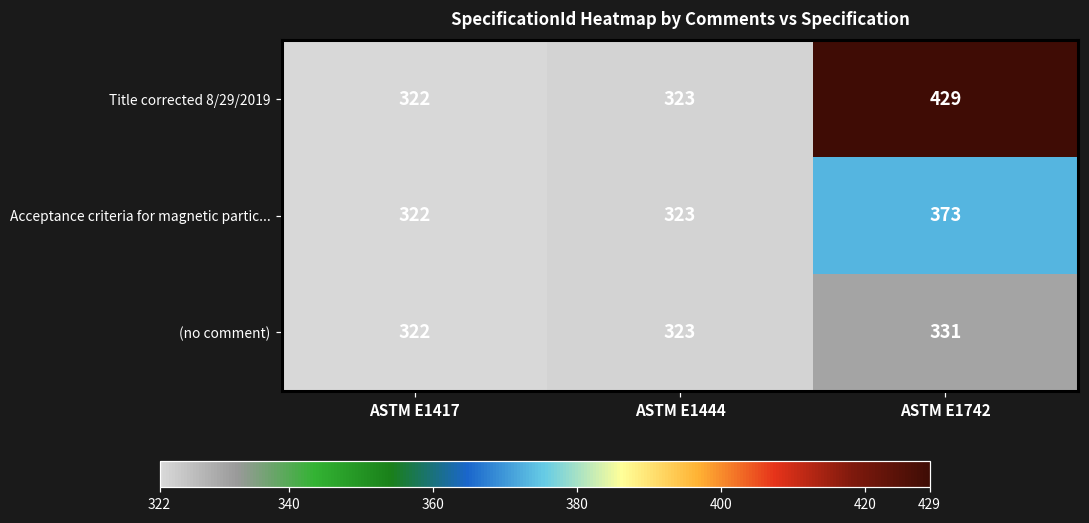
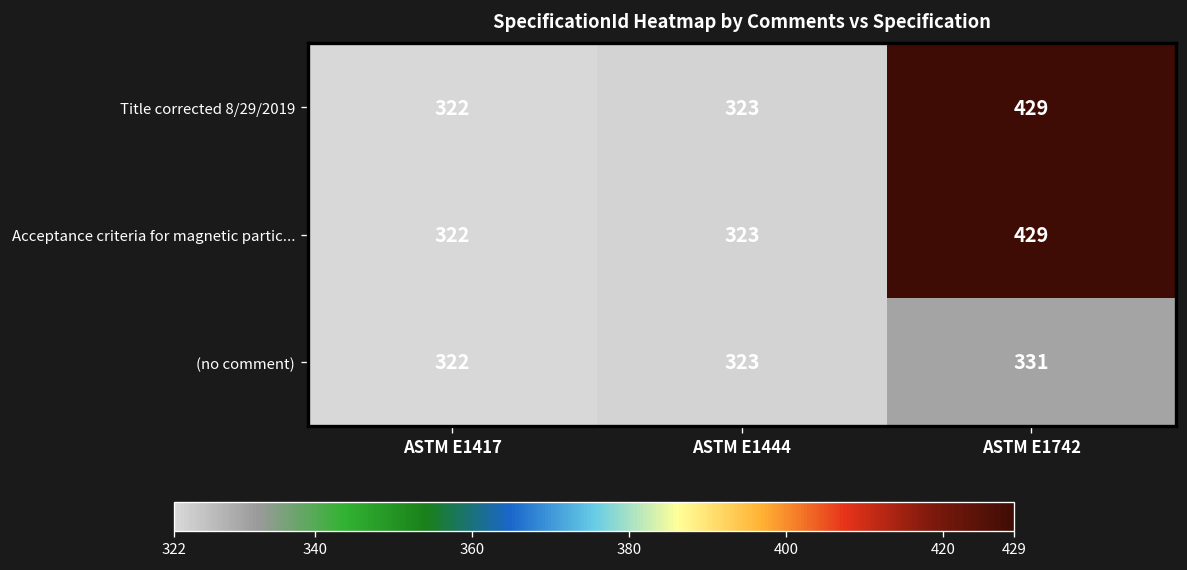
  {
    "Title corrected 8/29/2019": {
      "ASTM E1742": 429
    },
    "Acceptance criteria for magnetic partic...": {
-     "ASTM E1742": 373
+     "ASTM E1742": 429
    },
    "(no comment)": {
      "ASTM E1742": 331
    }
  }
